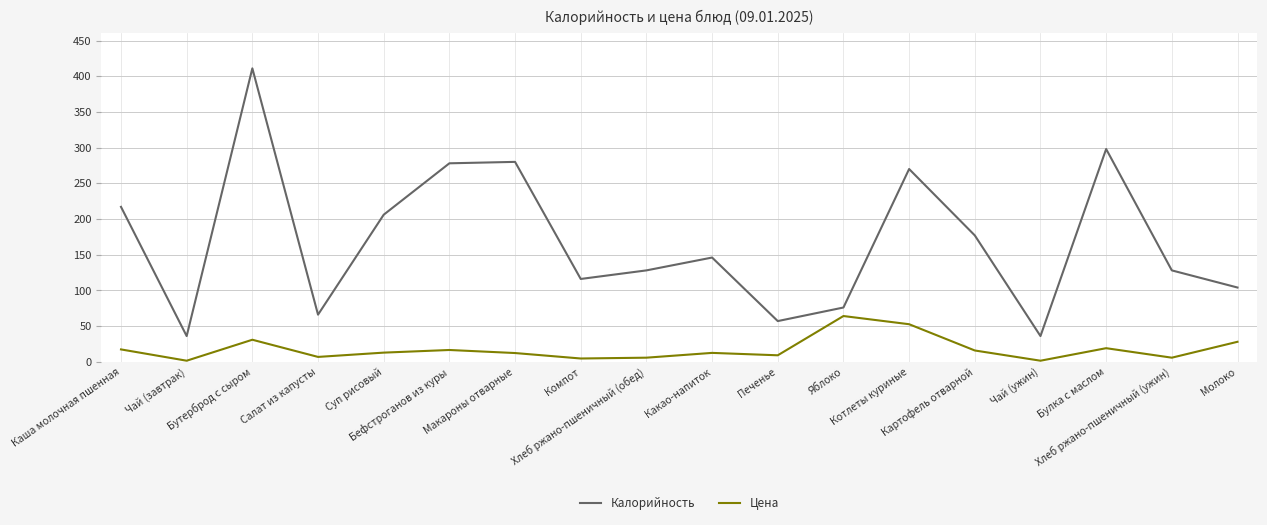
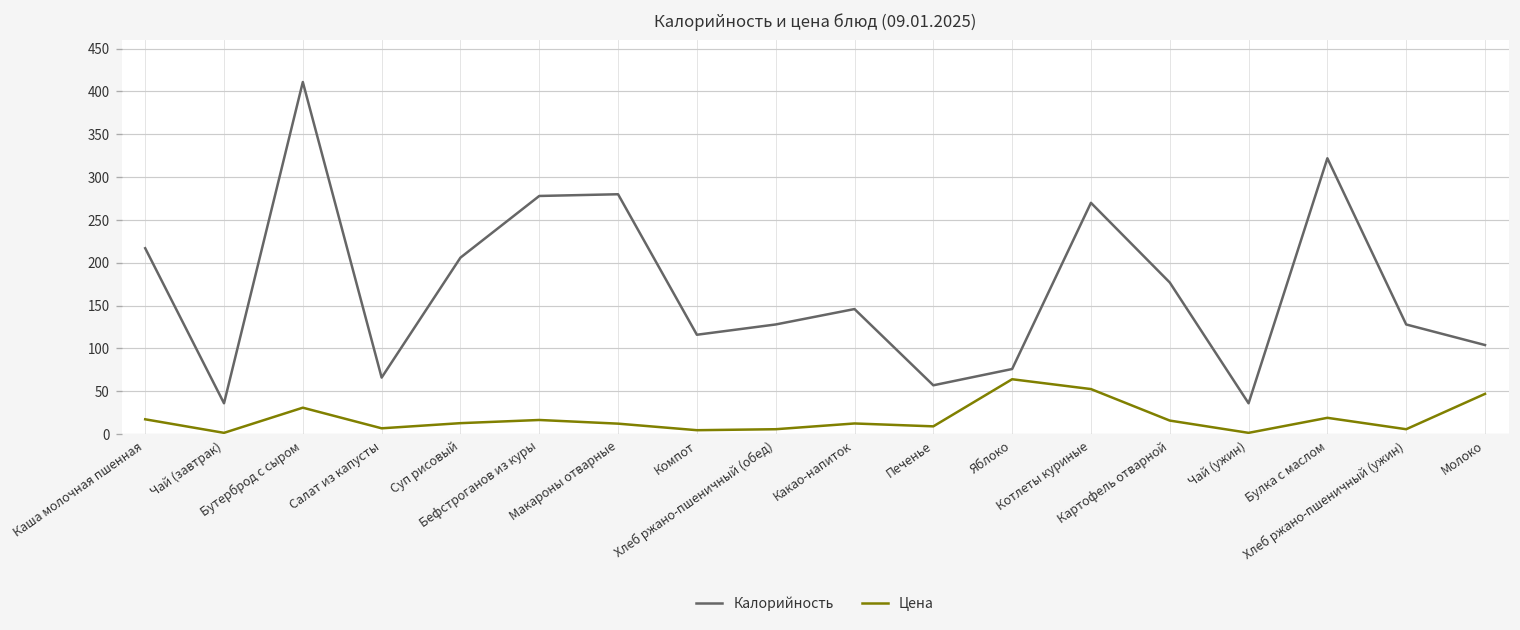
  {
    "Калорийность": {
      "Каша молочная пшенная": 220,
      "Чай (завтрак)": 40,
      "Бутерброд с сыром": 410,
      "Салат из капусты": 70,
      "Суп рисовый": 210,
      "Бефстроганов из куры": 280,
      "Макароны отварные": 280,
      "Компот": 120,
      "Хлеб ржано-пшеничный (обед)": 130,
      "Какао-напиток": 150,
      "Печенье": 60,
      "Яблоко": 80,
      "Котлеты куриные": 270,
      "Картофель отварной": 180,
      "Чай (ужин)": 40,
-     "Булка с маслом": 300,
+     "Булка с маслом": 320,
      "Хлеб ржано-пшеничный (ужин)": 130,
      "Молоко": 100
    },
    "Цена": {
      "Каша молочная пшенная": 20,
      "Чай (завтрак)": 0,
      "Бутерброд с сыром": 30,
      "Салат из капусты": 10,
      "Суп рисовый": 10,
      "Бефстроганов из куры": 20,
      "Макароны отварные": 10,
      "Компот": 0,
      "Хлеб ржано-пшеничный (обед)": 10,
      "Какао-напиток": 10,
      "Печенье": 10,
      "Яблоко": 60,
      "Котлеты куриные": 50,
      "Картофель отварной": 20,
      "Чай (ужин)": 0,
      "Булка с маслом": 20,
      "Хлеб ржано-пшеничный (ужин)": 10,
-     "Молоко": 30
+     "Молоко": 50
    }
  }
